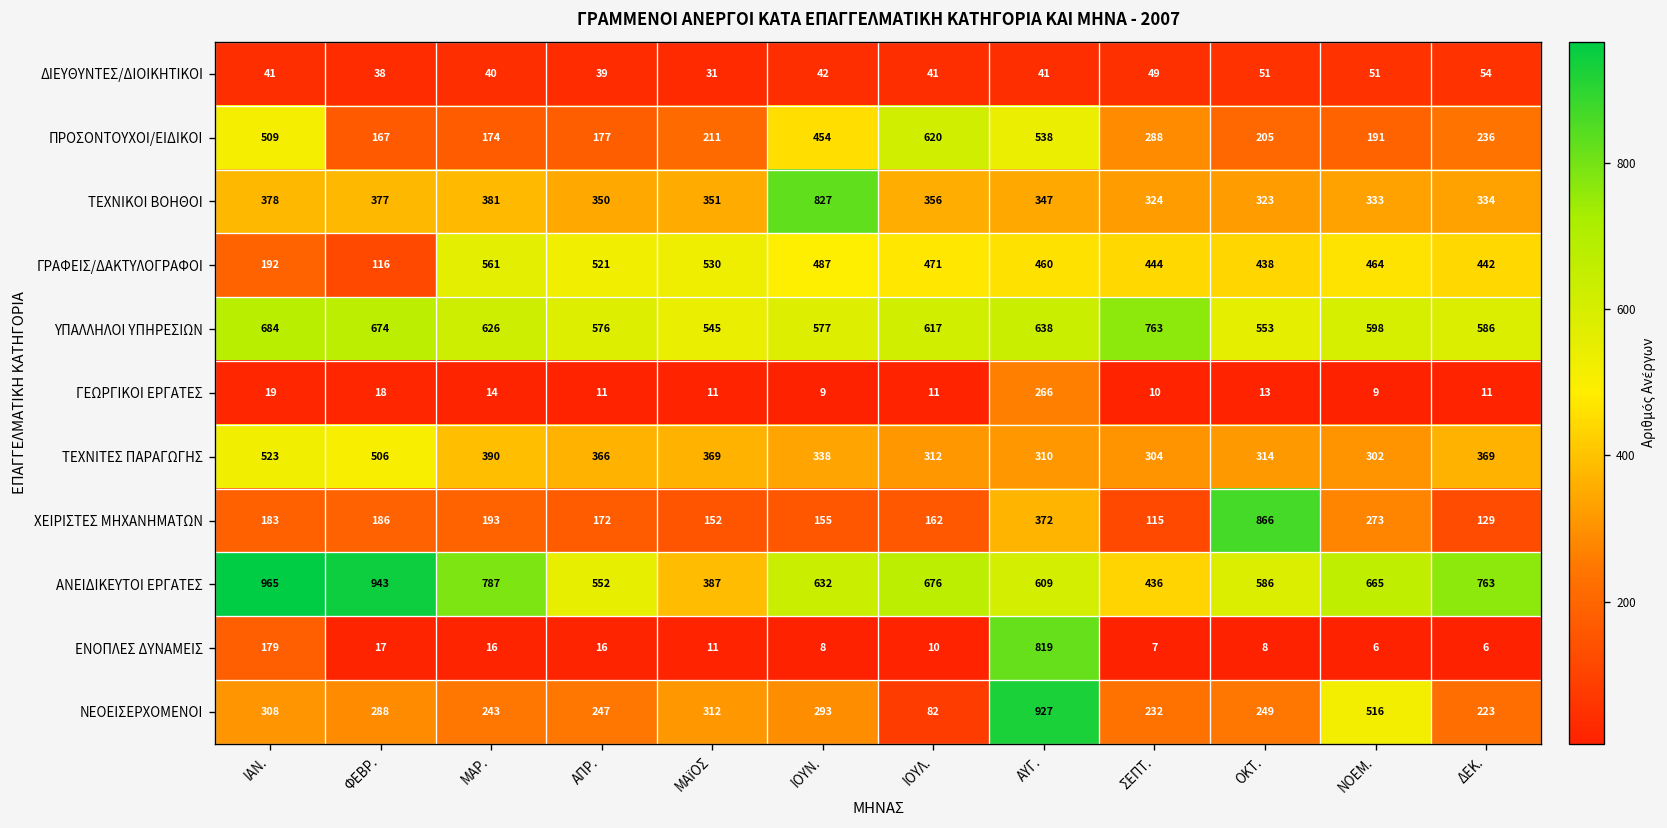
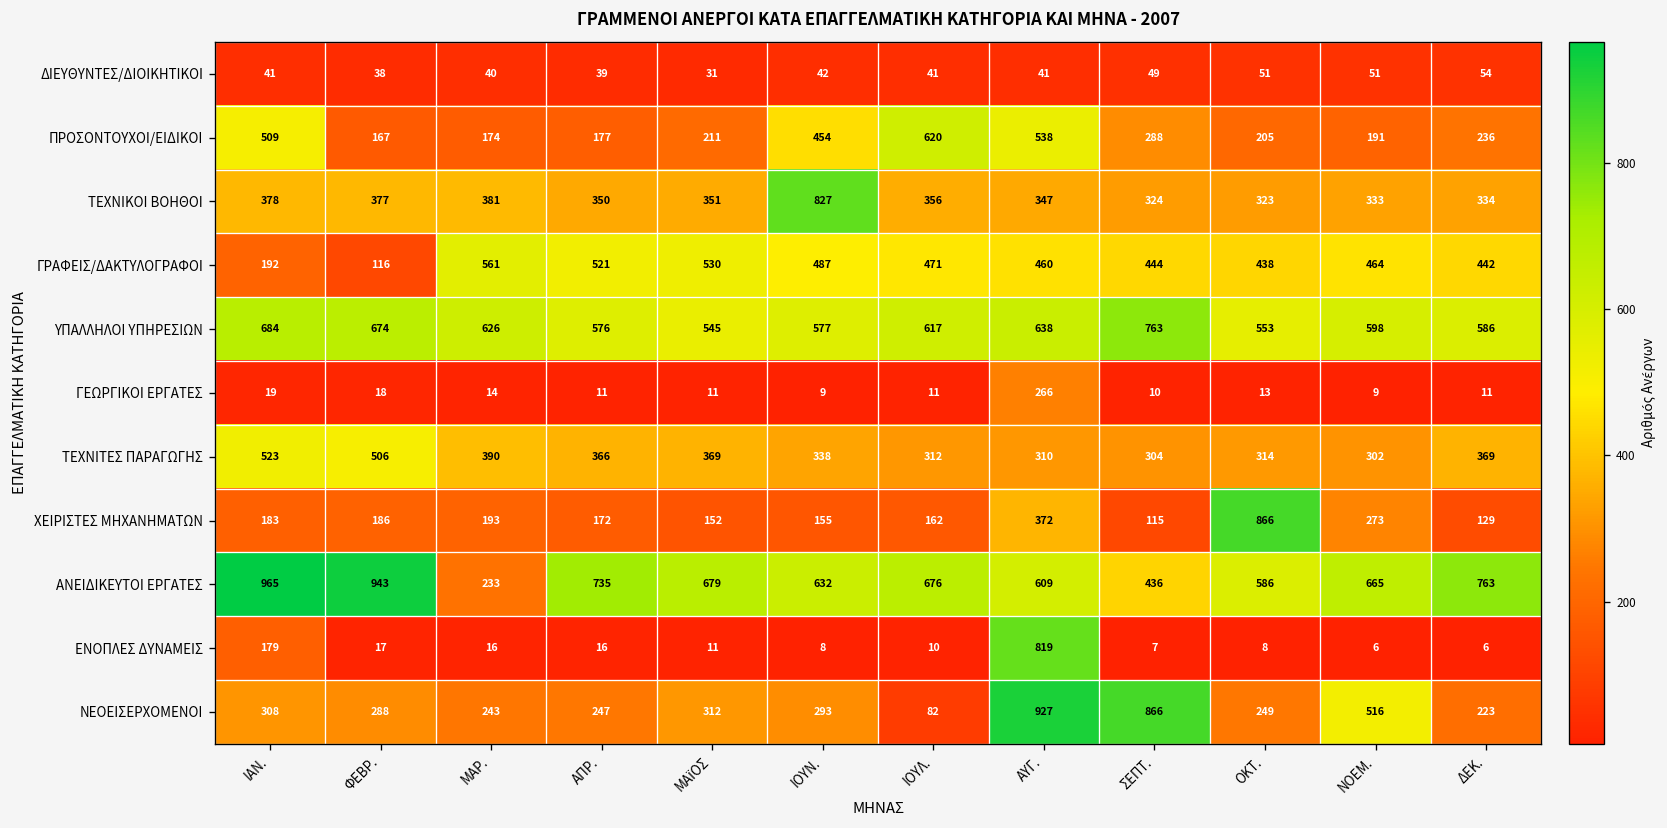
  {
    "ΔΙΕΥΘΥΝΤΕΣ/ΔΙΟΙΚΗΤΙΚΟΙ": {
      "ΙΑΝ.": 41,
      "ΦΕΒΡ.": 38,
      "ΜΑΡ.": 40,
      "ΑΠΡ.": 39,
      "ΜΑΪΟΣ": 31,
      "ΙΟΥΝ.": 42,
      "ΙΟΥΛ.": 41,
      "ΑΥΓ.": 41,
      "ΣΕΠΤ.": 49,
      "ΟΚΤ.": 51,
      "ΝΟΕΜ.": 51,
      "ΔΕΚ.": 54
    },
    "ΠΡΟΣΟΝΤΟΥΧΟΙ/ΕΙΔΙΚΟΙ": {
      "ΙΑΝ.": 509,
      "ΦΕΒΡ.": 167,
      "ΜΑΡ.": 174,
      "ΑΠΡ.": 177,
      "ΜΑΪΟΣ": 211,
      "ΙΟΥΝ.": 454,
      "ΙΟΥΛ.": 620,
      "ΑΥΓ.": 538,
      "ΣΕΠΤ.": 288,
      "ΟΚΤ.": 205,
      "ΝΟΕΜ.": 191,
      "ΔΕΚ.": 236
    },
    "ΤΕΧΝΙΚΟΙ ΒΟΗΘΟΙ": {
      "ΙΑΝ.": 378,
      "ΦΕΒΡ.": 377,
      "ΜΑΡ.": 381,
      "ΑΠΡ.": 350,
      "ΜΑΪΟΣ": 351,
      "ΙΟΥΝ.": 827,
      "ΙΟΥΛ.": 356,
      "ΑΥΓ.": 347,
      "ΣΕΠΤ.": 324,
      "ΟΚΤ.": 323,
      "ΝΟΕΜ.": 333,
      "ΔΕΚ.": 334
    },
    "ΓΡΑΦΕΙΣ/ΔΑΚΤΥΛΟΓΡΑΦΟΙ": {
      "ΙΑΝ.": 192,
      "ΦΕΒΡ.": 116,
      "ΜΑΡ.": 561,
      "ΑΠΡ.": 521,
      "ΜΑΪΟΣ": 530,
      "ΙΟΥΝ.": 487,
      "ΙΟΥΛ.": 471,
      "ΑΥΓ.": 460,
      "ΣΕΠΤ.": 444,
      "ΟΚΤ.": 438,
      "ΝΟΕΜ.": 464,
      "ΔΕΚ.": 442
    },
    "ΥΠΑΛΛΗΛΟΙ ΥΠΗΡΕΣΙΩΝ": {
      "ΙΑΝ.": 684,
      "ΦΕΒΡ.": 674,
      "ΜΑΡ.": 626,
      "ΑΠΡ.": 576,
      "ΜΑΪΟΣ": 545,
      "ΙΟΥΝ.": 577,
      "ΙΟΥΛ.": 617,
      "ΑΥΓ.": 638,
      "ΣΕΠΤ.": 763,
      "ΟΚΤ.": 553,
      "ΝΟΕΜ.": 598,
      "ΔΕΚ.": 586
    },
    "ΓΕΩΡΓΙΚΟΙ ΕΡΓΑΤΕΣ": {
      "ΙΑΝ.": 19,
      "ΦΕΒΡ.": 18,
      "ΜΑΡ.": 14,
      "ΑΠΡ.": 11,
      "ΜΑΪΟΣ": 11,
      "ΙΟΥΝ.": 9,
      "ΙΟΥΛ.": 11,
      "ΑΥΓ.": 266,
      "ΣΕΠΤ.": 10,
      "ΟΚΤ.": 13,
      "ΝΟΕΜ.": 9,
      "ΔΕΚ.": 11
    },
    "ΤΕΧΝΙΤΕΣ ΠΑΡΑΓΩΓΗΣ": {
      "ΙΑΝ.": 523,
      "ΦΕΒΡ.": 506,
      "ΜΑΡ.": 390,
      "ΑΠΡ.": 366,
      "ΜΑΪΟΣ": 369,
      "ΙΟΥΝ.": 338,
      "ΙΟΥΛ.": 312,
      "ΑΥΓ.": 310,
      "ΣΕΠΤ.": 304,
      "ΟΚΤ.": 314,
      "ΝΟΕΜ.": 302,
      "ΔΕΚ.": 369
    },
    "ΧΕΙΡΙΣΤΕΣ ΜΗΧΑΝΗΜΑΤΩΝ": {
      "ΙΑΝ.": 183,
      "ΦΕΒΡ.": 186,
      "ΜΑΡ.": 193,
      "ΑΠΡ.": 172,
      "ΜΑΪΟΣ": 152,
      "ΙΟΥΝ.": 155,
      "ΙΟΥΛ.": 162,
      "ΑΥΓ.": 372,
      "ΣΕΠΤ.": 115,
      "ΟΚΤ.": 866,
      "ΝΟΕΜ.": 273,
      "ΔΕΚ.": 129
    },
    "ΑΝΕΙΔΙΚΕΥΤΟΙ ΕΡΓΑΤΕΣ": {
      "ΙΑΝ.": 965,
      "ΦΕΒΡ.": 943,
-     "ΜΑΡ.": 787,
-     "ΑΠΡ.": 552,
-     "ΜΑΪΟΣ": 387,
+     "ΜΑΡ.": 233,
+     "ΑΠΡ.": 735,
+     "ΜΑΪΟΣ": 679,
      "ΙΟΥΝ.": 632,
      "ΙΟΥΛ.": 676,
      "ΑΥΓ.": 609,
      "ΣΕΠΤ.": 436,
      "ΟΚΤ.": 586,
      "ΝΟΕΜ.": 665,
      "ΔΕΚ.": 763
    },
    "ΕΝΟΠΛΕΣ ΔΥΝΑΜΕΙΣ": {
      "ΙΑΝ.": 179,
      "ΦΕΒΡ.": 17,
      "ΜΑΡ.": 16,
      "ΑΠΡ.": 16,
      "ΜΑΪΟΣ": 11,
      "ΙΟΥΝ.": 8,
      "ΙΟΥΛ.": 10,
      "ΑΥΓ.": 819,
      "ΣΕΠΤ.": 7,
      "ΟΚΤ.": 8,
      "ΝΟΕΜ.": 6,
      "ΔΕΚ.": 6
    },
    "ΝΕΟΕΙΣΕΡΧΟΜΕΝΟΙ": {
      "ΙΑΝ.": 308,
      "ΦΕΒΡ.": 288,
      "ΜΑΡ.": 243,
      "ΑΠΡ.": 247,
      "ΜΑΪΟΣ": 312,
      "ΙΟΥΝ.": 293,
      "ΙΟΥΛ.": 82,
      "ΑΥΓ.": 927,
-     "ΣΕΠΤ.": 232,
+     "ΣΕΠΤ.": 866,
      "ΟΚΤ.": 249,
      "ΝΟΕΜ.": 516,
      "ΔΕΚ.": 223
    }
  }
